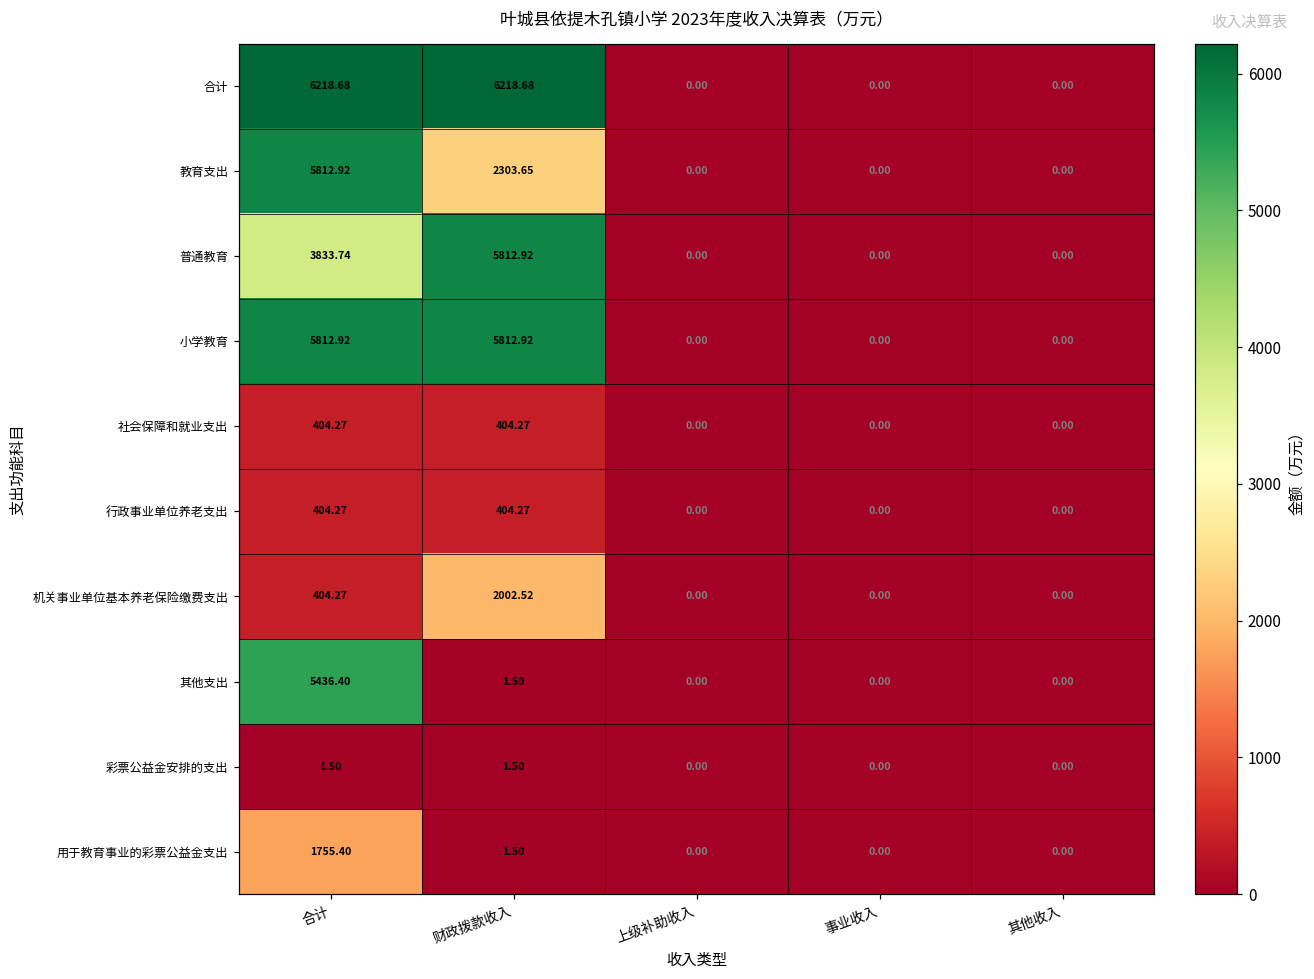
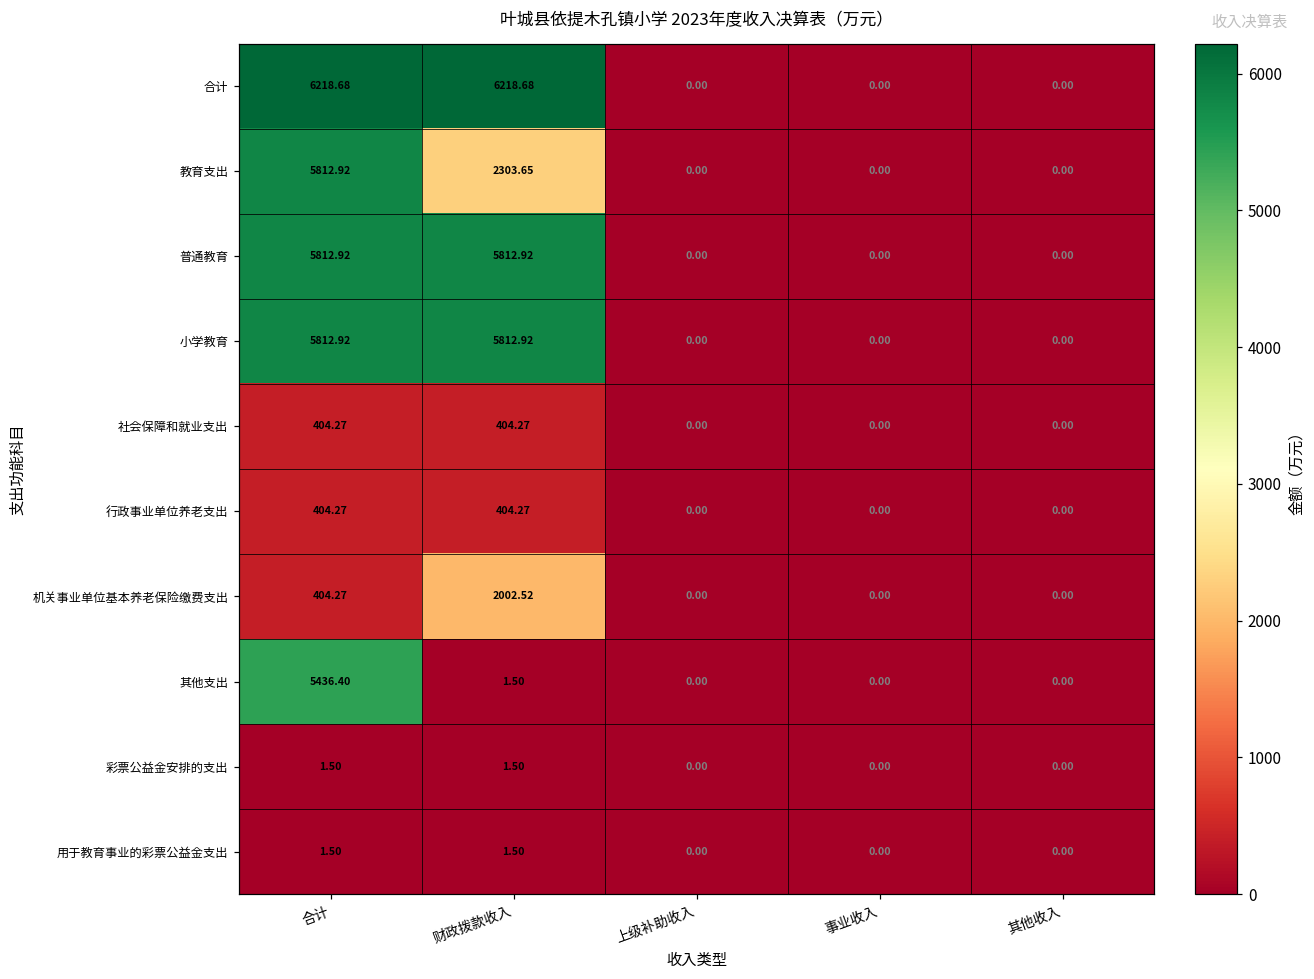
  {
    "合计": {
      "合计": 6218.68,
      "财政拨款收入": 6218.68,
      "上级补助收入": 0.00,
      "事业收入": 0.00,
      "其他收入": 0.00
    },
    "教育支出": {
      "合计": 5812.92,
      "财政拨款收入": 2303.65,
      "上级补助收入": 0.00,
      "事业收入": 0.00,
      "其他收入": 0.00
    },
    "普通教育": {
-     "合计": 3833.74,
+     "合计": 5812.92,
      "财政拨款收入": 5812.92,
      "上级补助收入": 0.00,
      "事业收入": 0.00,
      "其他收入": 0.00
    },
    "小学教育": {
      "合计": 5812.92,
      "财政拨款收入": 5812.92,
      "上级补助收入": 0.00,
      "事业收入": 0.00,
      "其他收入": 0.00
    },
    "社会保障和就业支出": {
      "合计": 404.27,
      "财政拨款收入": 404.27,
      "上级补助收入": 0.00,
      "事业收入": 0.00,
      "其他收入": 0.00
    },
    "行政事业单位养老支出": {
      "合计": 404.27,
      "财政拨款收入": 404.27,
      "上级补助收入": 0.00,
      "事业收入": 0.00,
      "其他收入": 0.00
    },
    "机关事业单位基本养老保险缴费支出": {
      "合计": 404.27,
      "财政拨款收入": 2002.52,
      "上级补助收入": 0.00,
      "事业收入": 0.00,
      "其他收入": 0.00
    },
    "其他支出": {
      "合计": 5436.40,
      "财政拨款收入": 1.50,
      "上级补助收入": 0.00,
      "事业收入": 0.00,
      "其他收入": 0.00
    },
    "彩票公益金安排的支出": {
      "合计": 1.50,
      "财政拨款收入": 1.50,
      "上级补助收入": 0.00,
      "事业收入": 0.00,
      "其他收入": 0.00
    },
    "用于教育事业的彩票公益金支出": {
-     "合计": 1755.40,
+     "合计": 1.50,
      "财政拨款收入": 1.50,
      "上级补助收入": 0.00,
      "事业收入": 0.00,
      "其他收入": 0.00
    }
  }
